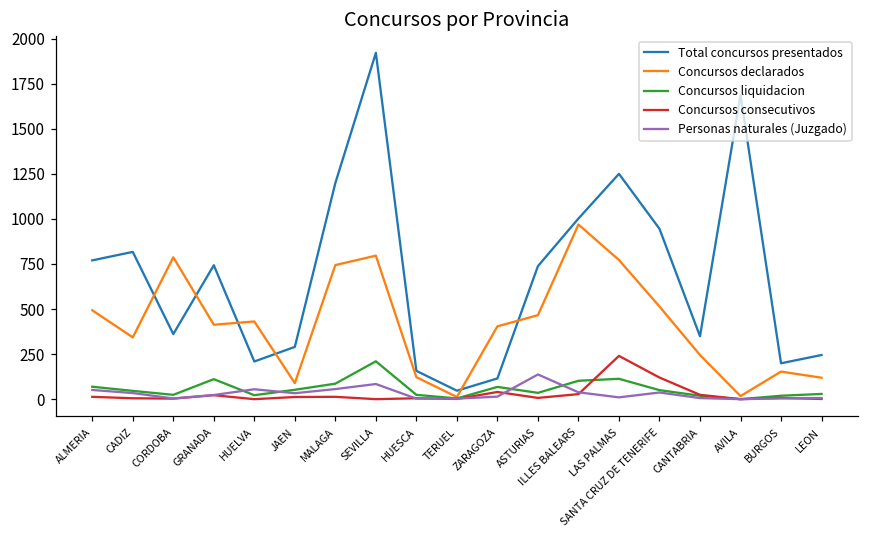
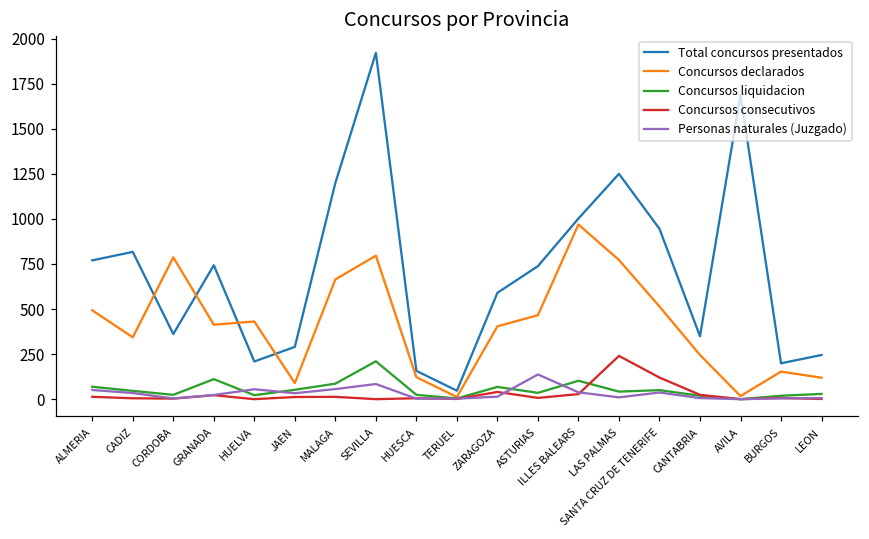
  {
    "Total concursos presentados": {
      "ALMERIA": 770,
      "CADIZ": 820,
      "CORDOBA": 360,
      "GRANADA": 740,
      "HUELVA": 210,
      "JAEN": 290,
      "MALAGA": 1200,
      "SEVILLA": 1920,
      "HUESCA": 160,
      "TERUEL": 50,
-     "ZARAGOZA": 120,
+     "ZARAGOZA": 590,
      "ASTURIAS": 740,
      "ILLES BALEARS": 1000,
      "LAS PALMAS": 1250,
      "SANTA CRUZ DE TENERIFE": 950,
      "CANTABRIA": 350,
      "BURGOS": 200,
      "LEON": 250
    },
    "Concursos declarados": {
      "ALMERIA": 490,
      "CADIZ": 340,
      "CORDOBA": 790,
      "GRANADA": 410,
      "HUELVA": 430,
      "JAEN": 90,
-     "MALAGA": 740,
+     "MALAGA": 660,
      "SEVILLA": 800,
      "HUESCA": 120,
      "ZARAGOZA": 400,
      "ASTURIAS": 470,
      "ILLES BALEARS": 970,
      "LAS PALMAS": 770,
      "SANTA CRUZ DE TENERIFE": 510,
      "CANTABRIA": 250,
      "AVILA": 20,
      "BURGOS": 150,
      "LEON": 120
    },
    "Concursos liquidacion": {
      "ALMERIA": 70,
      "CORDOBA": 20,
      "GRANADA": 110,
      "HUELVA": 20,
      "JAEN": 50,
      "MALAGA": 90,
      "SEVILLA": 210,
      "HUESCA": 20,
      "ZARAGOZA": 70,
      "ASTURIAS": 40,
      "ILLES BALEARS": 100,
-     "LAS PALMAS": 110,
+     "LAS PALMAS": 40,
      "LEON": 30
    },
    "Concursos consecutivos": {
      "ALMERIA": 10,
      "CADIZ": 10,
      "HUELVA": 0,
      "JAEN": 10,
      "MALAGA": 10,
      "SEVILLA": 0,
      "ZARAGOZA": 40,
      "ASTURIAS": 10,
      "LAS PALMAS": 240,
      "SANTA CRUZ DE TENERIFE": 120
    },
    "Personas naturales (Juzgado)": {
      "ALMERIA": 50,
      "HUELVA": 60,
      "JAEN": 30,
      "MALAGA": 60,
      "SEVILLA": 80,
      "ZARAGOZA": 10,
      "ASTURIAS": 140,
      "LAS PALMAS": 10
    }
  }
